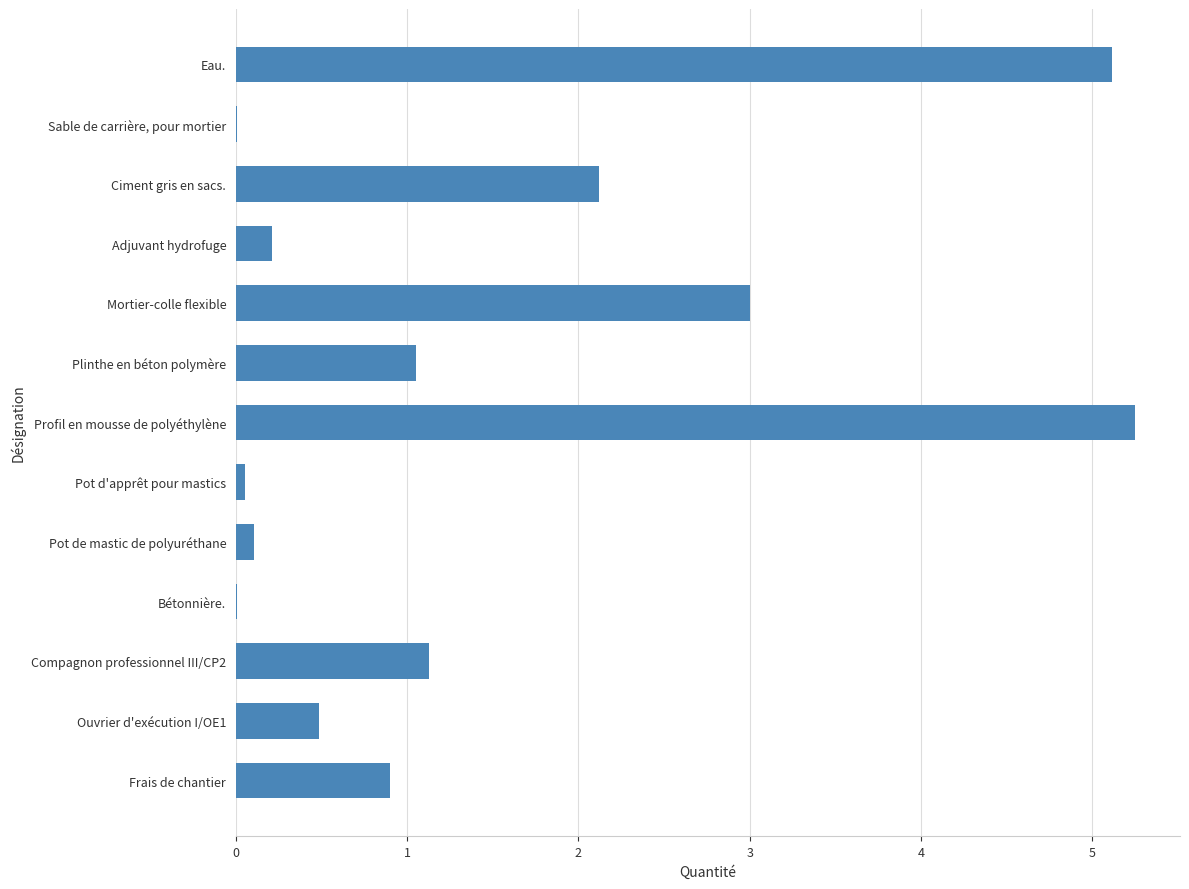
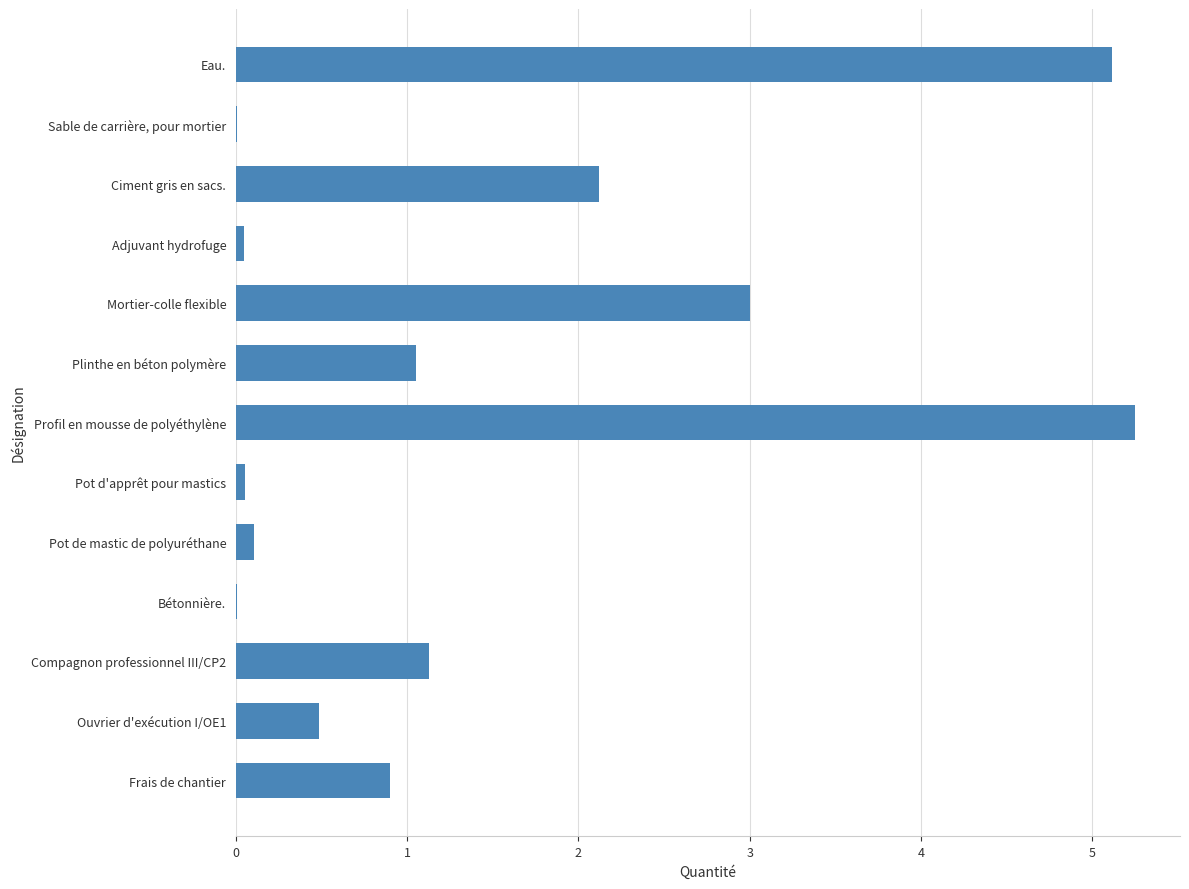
  {
    "Eau.": 5.12,
    "Ciment gris en sacs.": 2.12,
-   "Adjuvant hydrofuge": 0.21,
+   "Adjuvant hydrofuge": 0.05,
    "Mortier-colle flexible": 3.00,
    "Plinthe en béton polymère": 1.05,
    "Profil en mousse de polyéthylène": 5.25,
    "Pot d'apprêt pour mastics": 0.05,
    "Pot de mastic de polyuréthane": 0.10,
    "Compagnon professionnel III/CP2": 1.13,
    "Ouvrier d'exécution I/OE1": 0.48,
    "Frais de chantier": 0.90
  }
